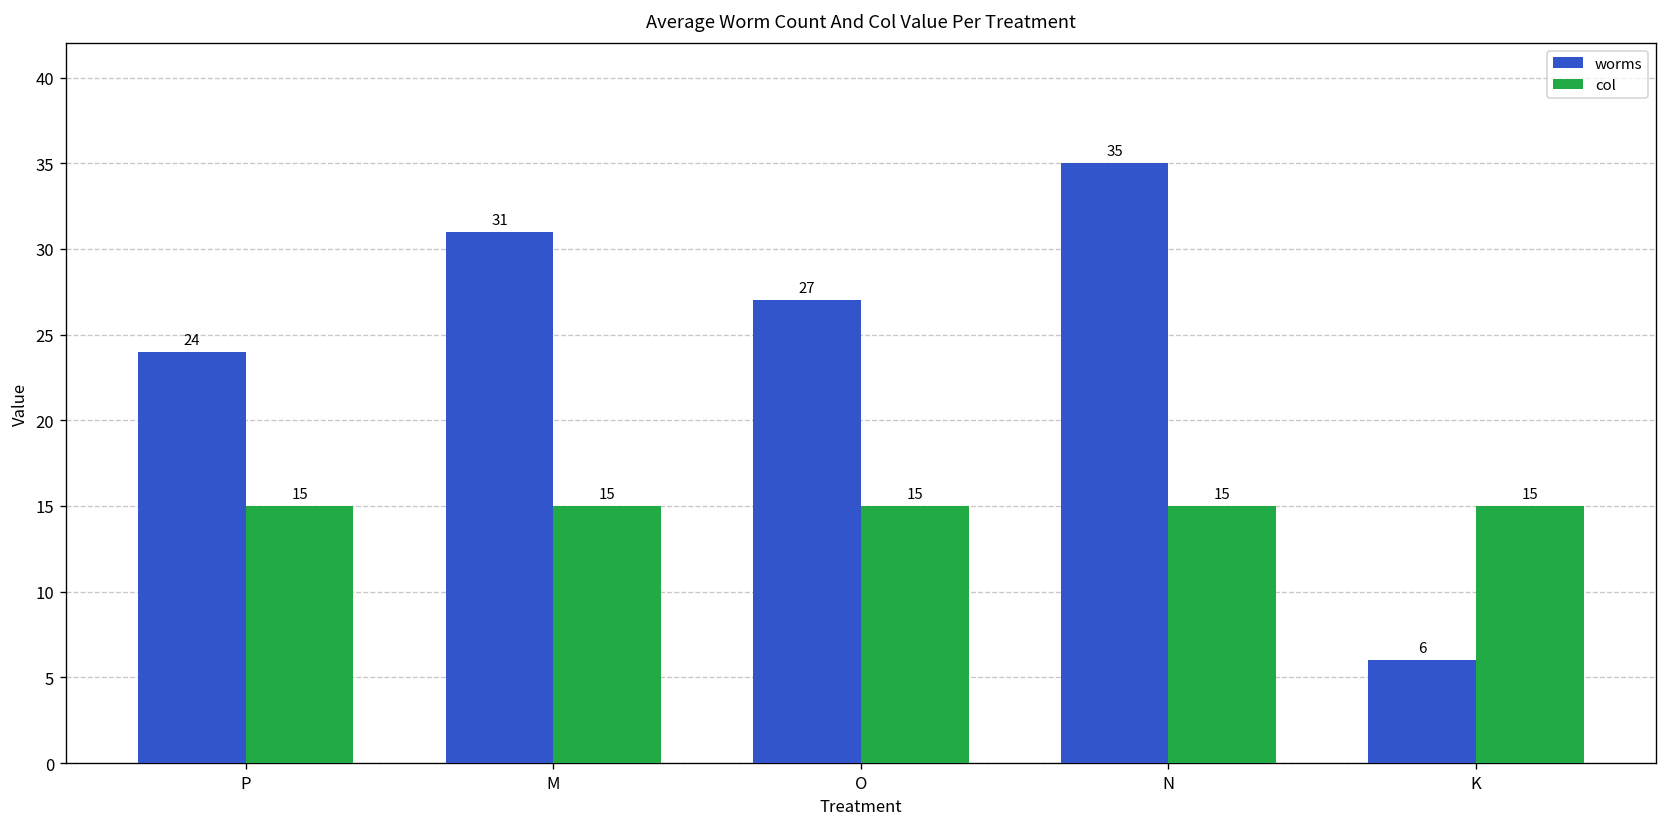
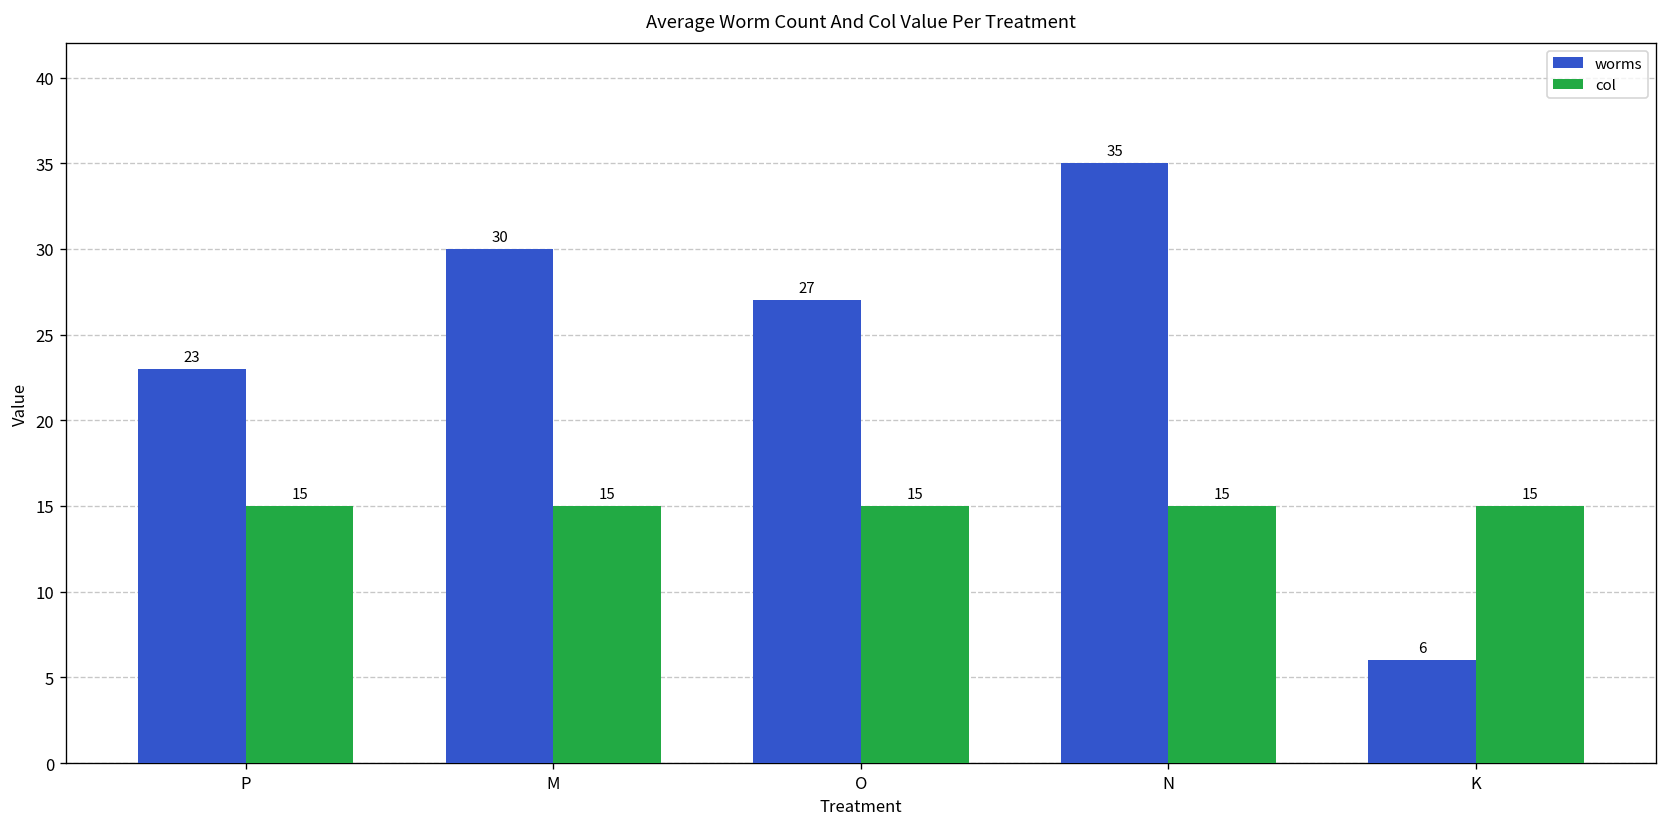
  {
    "worms": {
-     "P": 24,
-     "M": 31,
+     "P": 23,
+     "M": 30,
      "O": 27,
      "N": 35,
      "K": 6
    },
    "col": {
      "P": 15,
      "M": 15,
      "O": 15,
      "N": 15,
      "K": 15
    }
  }
